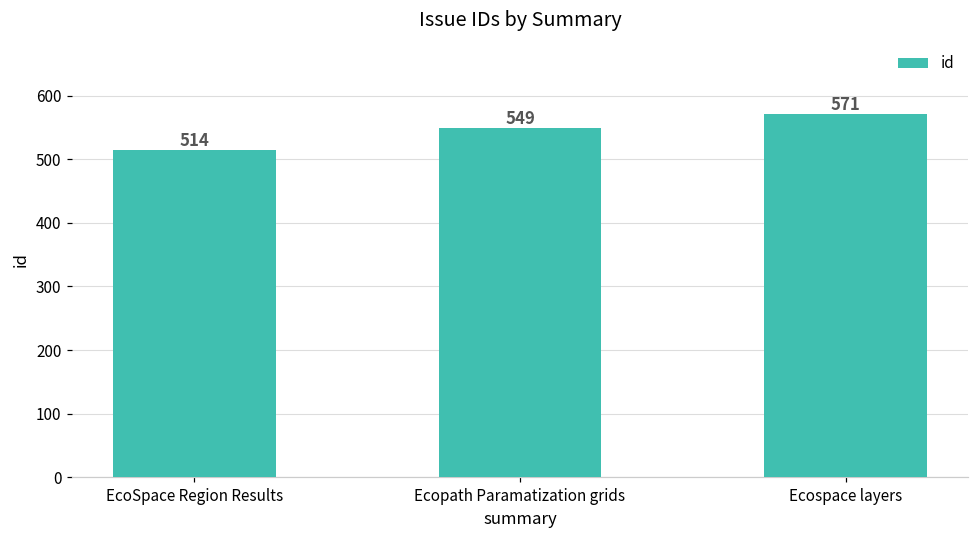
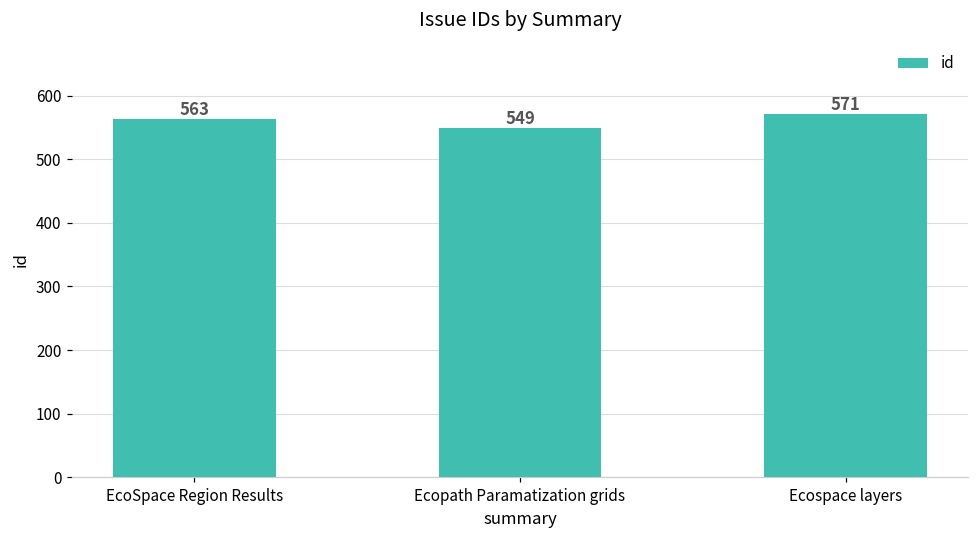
  {
-   "EcoSpace Region Results": 514,
+   "EcoSpace Region Results": 563,
    "Ecopath Paramatization grids": 549,
    "Ecospace layers": 571
  }
